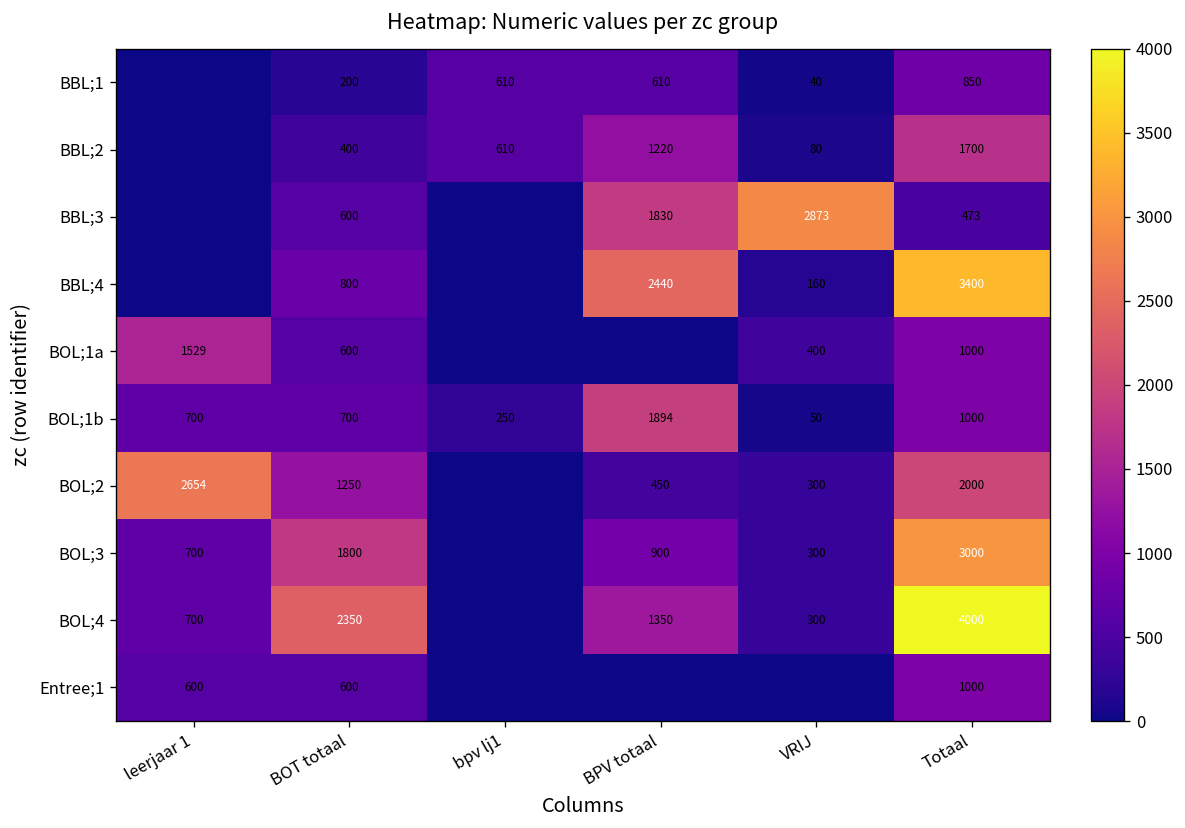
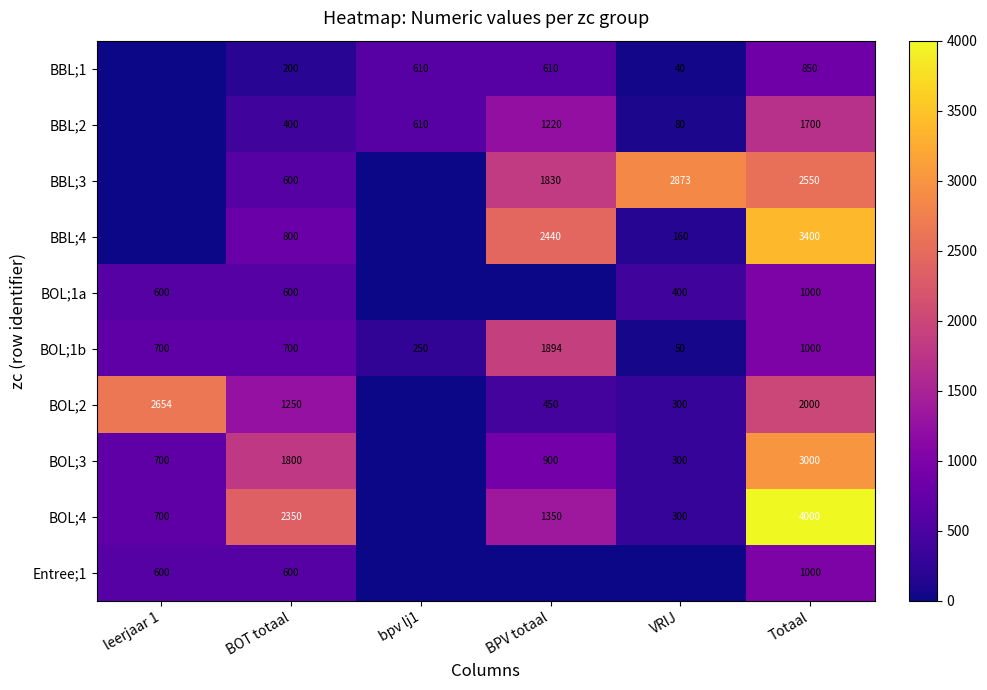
  {
    "BBL;1": {
      "BOT totaal": 200,
      "bpv lj1": 610,
      "BPV totaal": 610,
      "VRIJ": 40,
      "Totaal": 850
    },
    "BBL;2": {
      "BOT totaal": 400,
      "bpv lj1": 610,
      "BPV totaal": 1220,
      "VRIJ": 80,
      "Totaal": 1700
    },
    "BBL;3": {
      "BOT totaal": 600,
      "BPV totaal": 1830,
      "VRIJ": 2873,
-     "Totaal": 473
+     "Totaal": 2550
    },
    "BBL;4": {
      "BOT totaal": 800,
      "BPV totaal": 2440,
      "VRIJ": 160,
      "Totaal": 3400
    },
    "BOL;1a": {
-     "leerjaar 1": 1529,
+     "leerjaar 1": 600,
      "BOT totaal": 600,
      "VRIJ": 400,
      "Totaal": 1000
    },
    "BOL;1b": {
      "leerjaar 1": 700,
      "BOT totaal": 700,
      "bpv lj1": 250,
      "BPV totaal": 1894,
      "VRIJ": 50,
      "Totaal": 1000
    },
    "BOL;2": {
      "leerjaar 1": 2654,
      "BOT totaal": 1250,
      "BPV totaal": 450,
      "VRIJ": 300,
      "Totaal": 2000
    },
    "BOL;3": {
      "leerjaar 1": 700,
      "BOT totaal": 1800,
      "BPV totaal": 900,
      "VRIJ": 300,
      "Totaal": 3000
    },
    "BOL;4": {
      "leerjaar 1": 700,
      "BOT totaal": 2350,
      "BPV totaal": 1350,
      "VRIJ": 300,
      "Totaal": 4000
    },
    "Entree;1": {
      "leerjaar 1": 600,
      "BOT totaal": 600,
      "Totaal": 1000
    }
  }
